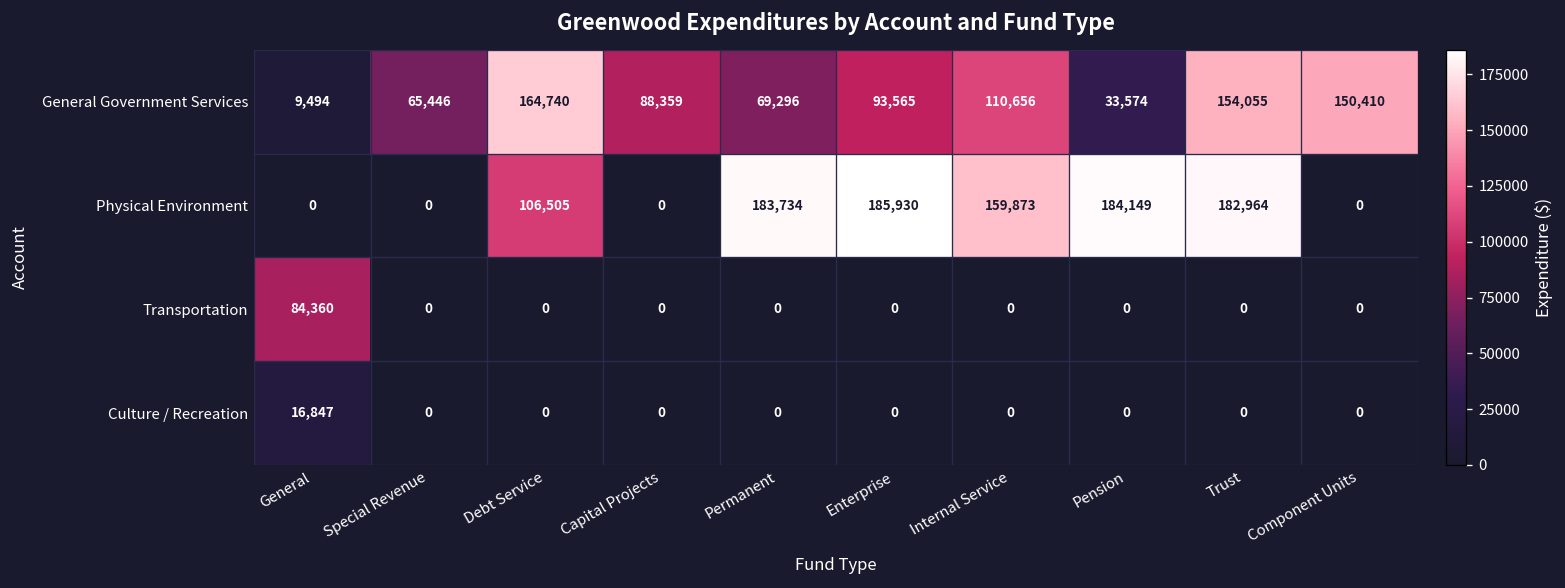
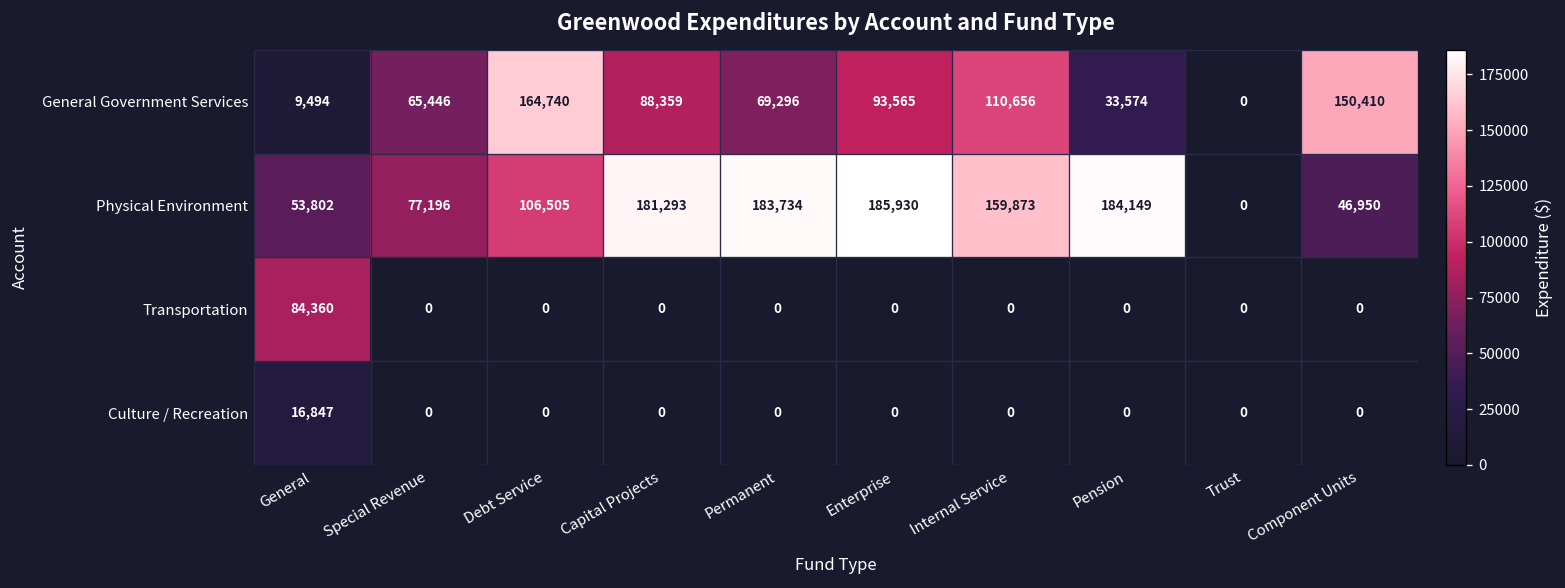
  {
    "General Government Services": {
      "General": "9,494",
      "Special Revenue": "65,446",
      "Debt Service": "164,740",
      "Capital Projects": "88,359",
      "Permanent": "69,296",
      "Enterprise": "93,565",
      "Internal Service": "110,656",
      "Pension": "33,574",
-     "Trust": "154,055",
+     "Trust": "0",
      "Component Units": "150,410"
    },
    "Physical Environment": {
-     "General": "0",
-     "Special Revenue": "0",
+     "General": "53,802",
+     "Special Revenue": "77,196",
      "Debt Service": "106,505",
-     "Capital Projects": "0",
+     "Capital Projects": "181,293",
      "Permanent": "183,734",
      "Enterprise": "185,930",
      "Internal Service": "159,873",
      "Pension": "184,149",
-     "Trust": "182,964",
-     "Component Units": "0"
+     "Trust": "0",
+     "Component Units": "46,950"
    },
    "Transportation": {
      "General": "84,360",
      "Special Revenue": "0",
      "Debt Service": "0",
      "Capital Projects": "0",
      "Permanent": "0",
      "Enterprise": "0",
      "Internal Service": "0",
      "Pension": "0",
      "Trust": "0",
      "Component Units": "0"
    },
    "Culture / Recreation": {
      "General": "16,847",
      "Special Revenue": "0",
      "Debt Service": "0",
      "Capital Projects": "0",
      "Permanent": "0",
      "Enterprise": "0",
      "Internal Service": "0",
      "Pension": "0",
      "Trust": "0",
      "Component Units": "0"
    }
  }
